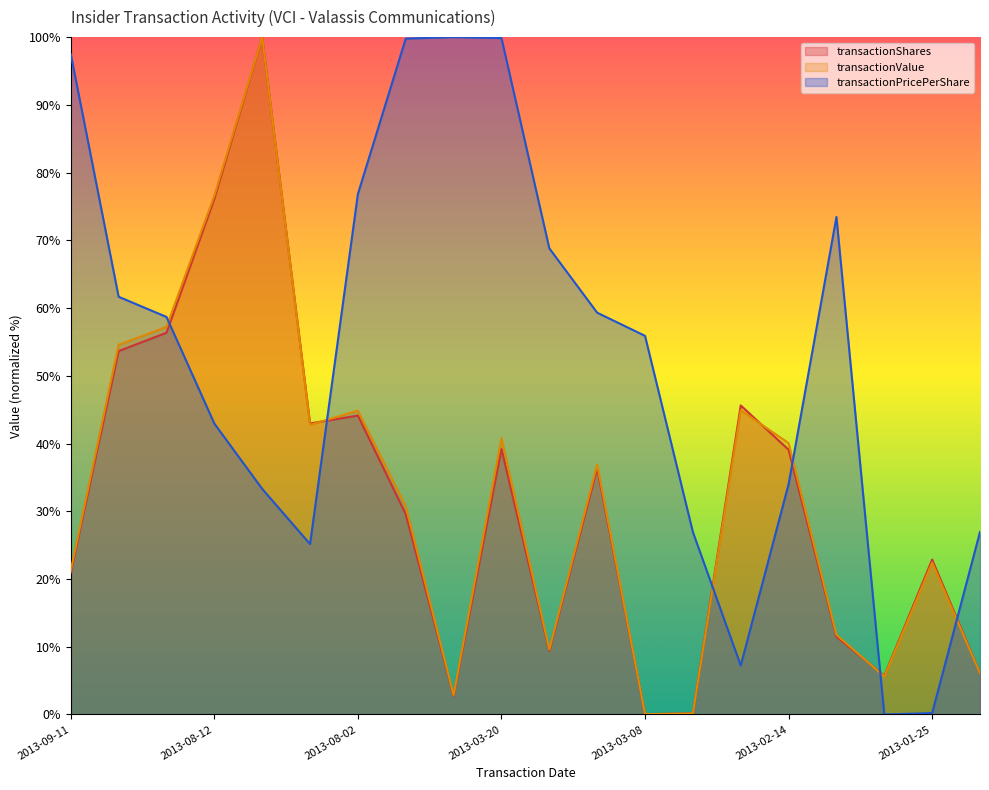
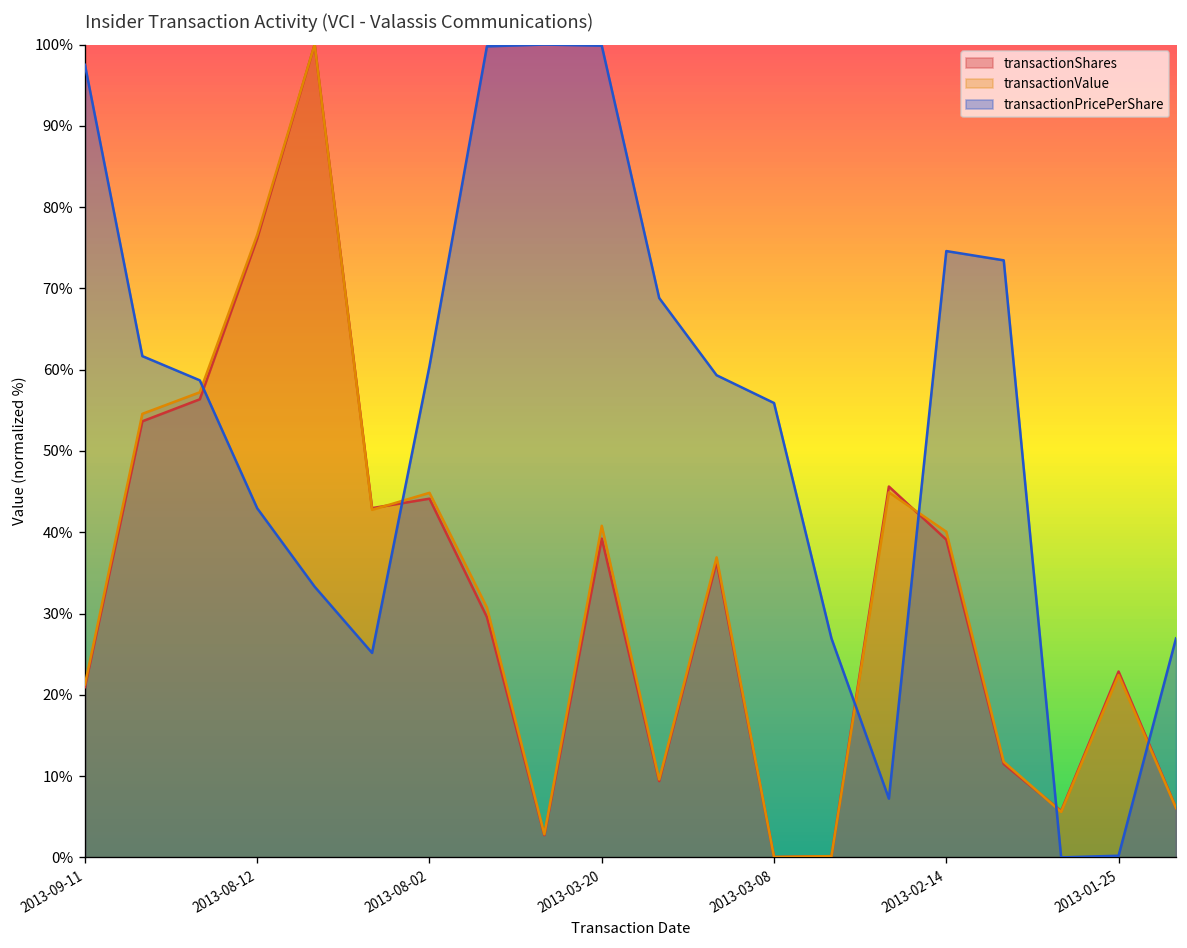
  {
    "transactionPricePerShare": {
      "2013-09-11": "98%",
      "2013-08-12": "43%",
-     "2013-08-02": "77%",
+     "2013-08-02": "60%",
      "2013-03-20": "100%",
      "2013-03-08": "56%",
-     "2013-02-14": "34%",
+     "2013-02-14": "75%",
      "2013-01-25": "0%"
    }
  }
